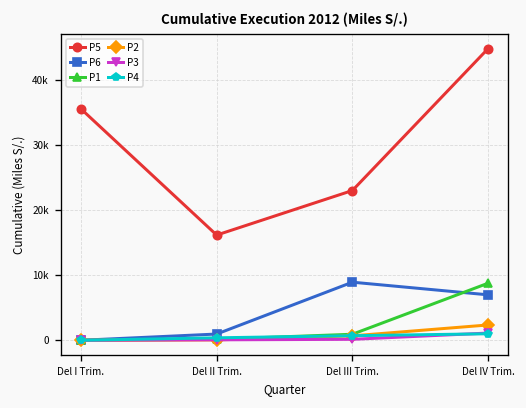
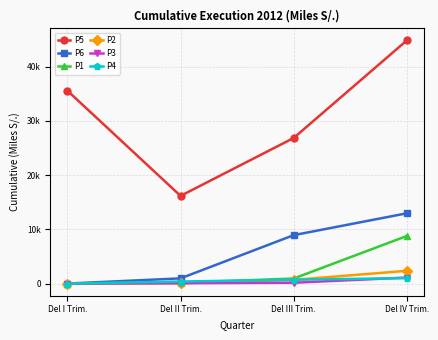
  {
    "P5": {
      "Del I Trim.": 36000,
      "Del II Trim.": 16000,
-     "Del III Trim.": 23000,
+     "Del III Trim.": 27000,
      "Del IV Trim.": 45000
    },
    "P6": {
      "Del II Trim.": 1000,
      "Del III Trim.": 9000,
-     "Del IV Trim.": 7000
+     "Del IV Trim.": 13000
    },
    "P1": {
      "Del IV Trim.": 9000
    },
    "P2": {
      "Del IV Trim.": 2000
    },
    "P3": {
      "Del III Trim.": 0
    }
  }
